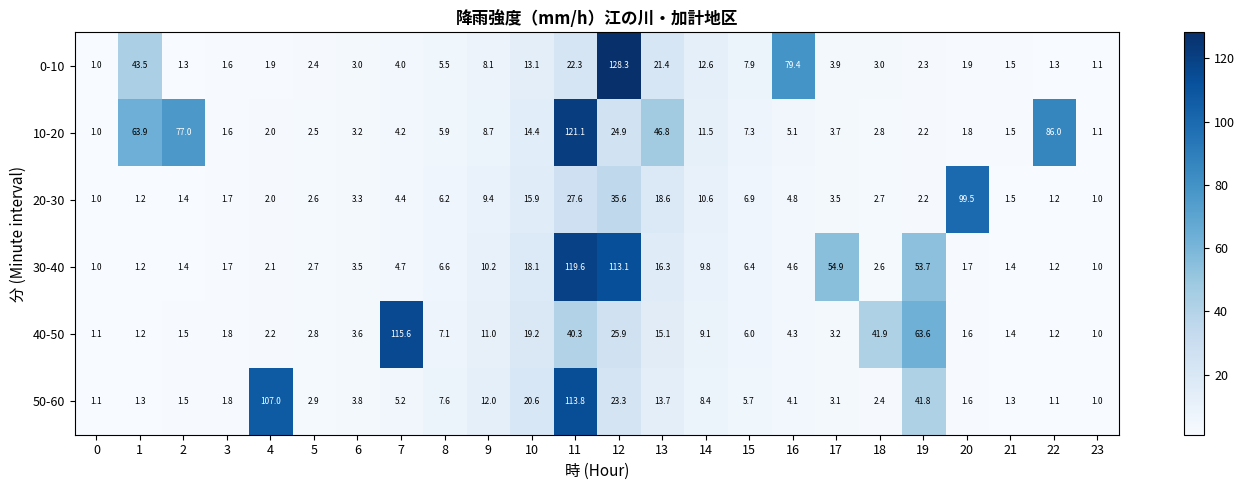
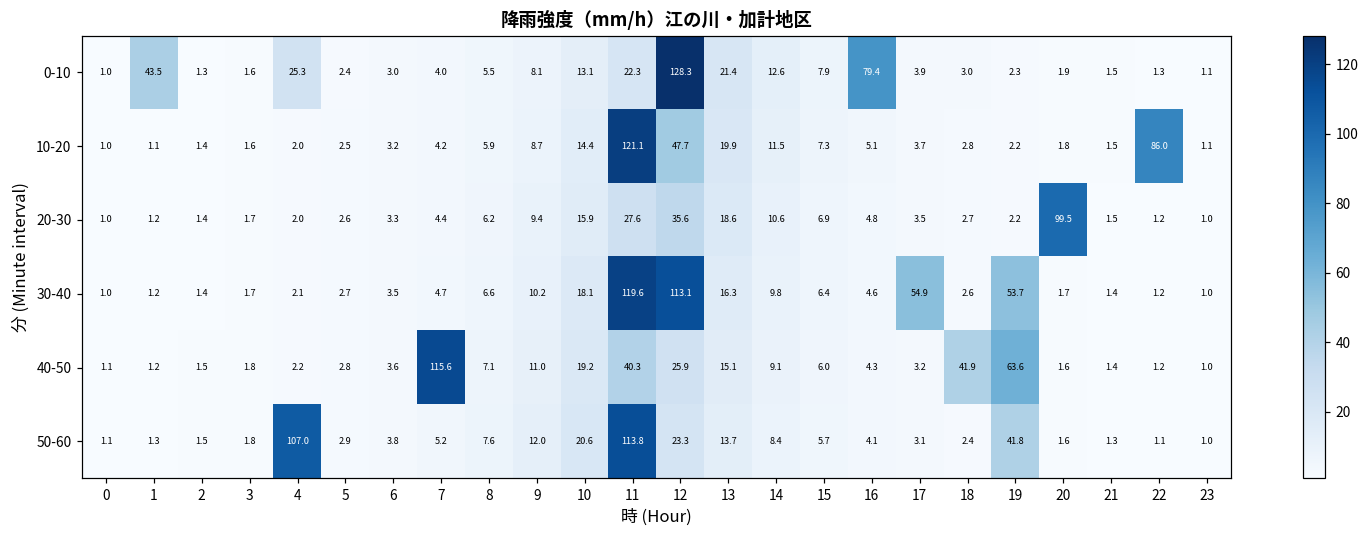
  {
    "0-10": {
      "0": 1.0,
      "1": 43.5,
      "2": 1.3,
      "3": 1.6,
-     "4": 1.9,
+     "4": 25.3,
      "5": 2.4,
      "6": 3.0,
      "7": 4.0,
      "8": 5.5,
      "9": 8.1,
      "10": 13.1,
      "11": 22.3,
      "12": 128.3,
      "13": 21.4,
      "14": 12.6,
      "15": 7.9,
      "16": 79.4,
      "17": 3.9,
      "18": 3.0,
      "19": 2.3,
      "20": 1.9,
      "21": 1.5,
      "22": 1.3,
      "23": 1.1
    },
    "10-20": {
      "0": 1.0,
-     "1": 63.9,
-     "2": 77.0,
+     "1": 1.1,
+     "2": 1.4,
      "3": 1.6,
      "4": 2.0,
      "5": 2.5,
      "6": 3.2,
      "7": 4.2,
      "8": 5.9,
      "9": 8.7,
      "10": 14.4,
      "11": 121.1,
-     "12": 24.9,
-     "13": 46.8,
+     "12": 47.7,
+     "13": 19.9,
      "14": 11.5,
      "15": 7.3,
      "16": 5.1,
      "17": 3.7,
      "18": 2.8,
      "19": 2.2,
      "20": 1.8,
      "21": 1.5,
      "22": 86.0,
      "23": 1.1
    },
    "20-30": {
      "0": 1.0,
      "1": 1.2,
      "2": 1.4,
      "3": 1.7,
      "4": 2.0,
      "5": 2.6,
      "6": 3.3,
      "7": 4.4,
      "8": 6.2,
      "9": 9.4,
      "10": 15.9,
      "11": 27.6,
      "12": 35.6,
      "13": 18.6,
      "14": 10.6,
      "15": 6.9,
      "16": 4.8,
      "17": 3.5,
      "18": 2.7,
      "19": 2.2,
      "20": 99.5,
      "21": 1.5,
      "22": 1.2,
      "23": 1.0
    },
    "30-40": {
      "0": 1.0,
      "1": 1.2,
      "2": 1.4,
      "3": 1.7,
      "4": 2.1,
      "5": 2.7,
      "6": 3.5,
      "7": 4.7,
      "8": 6.6,
      "9": 10.2,
      "10": 18.1,
      "11": 119.6,
      "12": 113.1,
      "13": 16.3,
      "14": 9.8,
      "15": 6.4,
      "16": 4.6,
      "17": 54.9,
      "18": 2.6,
      "19": 53.7,
      "20": 1.7,
      "21": 1.4,
      "22": 1.2,
      "23": 1.0
    },
    "40-50": {
      "0": 1.1,
      "1": 1.2,
      "2": 1.5,
      "3": 1.8,
      "4": 2.2,
      "5": 2.8,
      "6": 3.6,
      "7": 115.6,
      "8": 7.1,
      "9": 11.0,
      "10": 19.2,
      "11": 40.3,
      "12": 25.9,
      "13": 15.1,
      "14": 9.1,
      "15": 6.0,
      "16": 4.3,
      "17": 3.2,
      "18": 41.9,
      "19": 63.6,
      "20": 1.6,
      "21": 1.4,
      "22": 1.2,
      "23": 1.0
    },
    "50-60": {
      "0": 1.1,
      "1": 1.3,
      "2": 1.5,
      "3": 1.8,
      "4": 107.0,
      "5": 2.9,
      "6": 3.8,
      "7": 5.2,
      "8": 7.6,
      "9": 12.0,
      "10": 20.6,
      "11": 113.8,
      "12": 23.3,
      "13": 13.7,
      "14": 8.4,
      "15": 5.7,
      "16": 4.1,
      "17": 3.1,
      "18": 2.4,
      "19": 41.8,
      "20": 1.6,
      "21": 1.3,
      "22": 1.1,
      "23": 1.0
    }
  }
